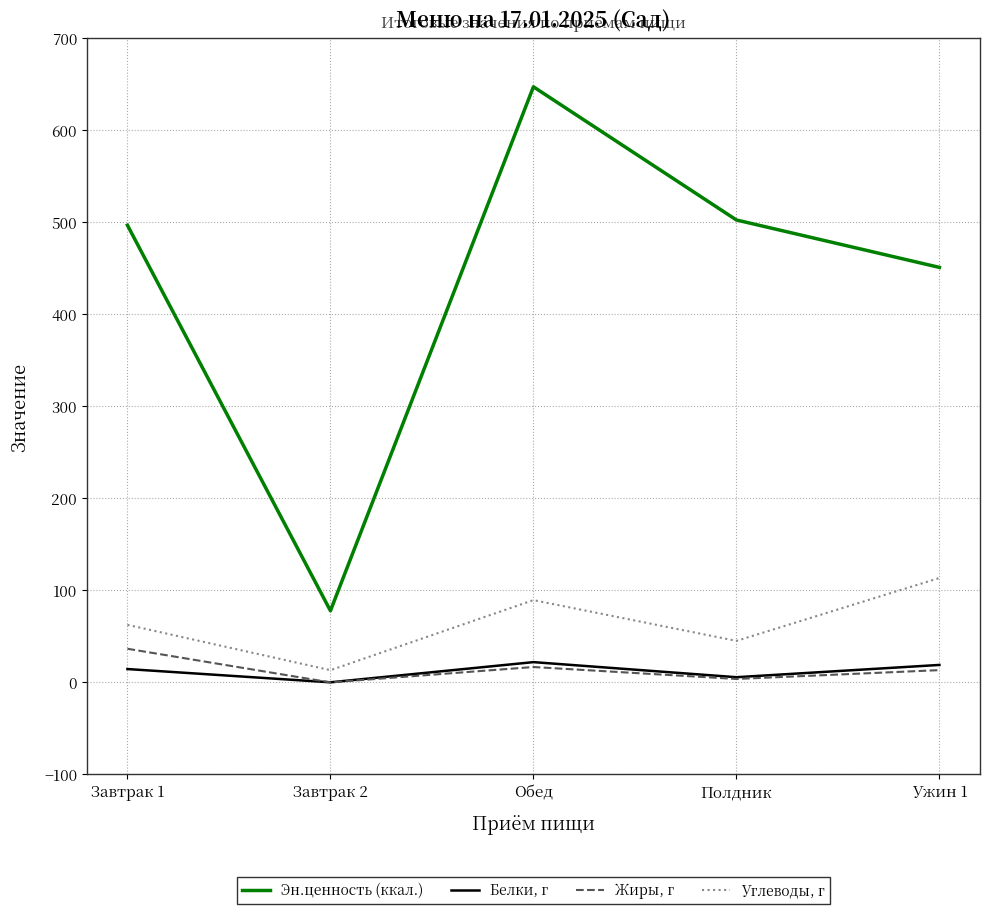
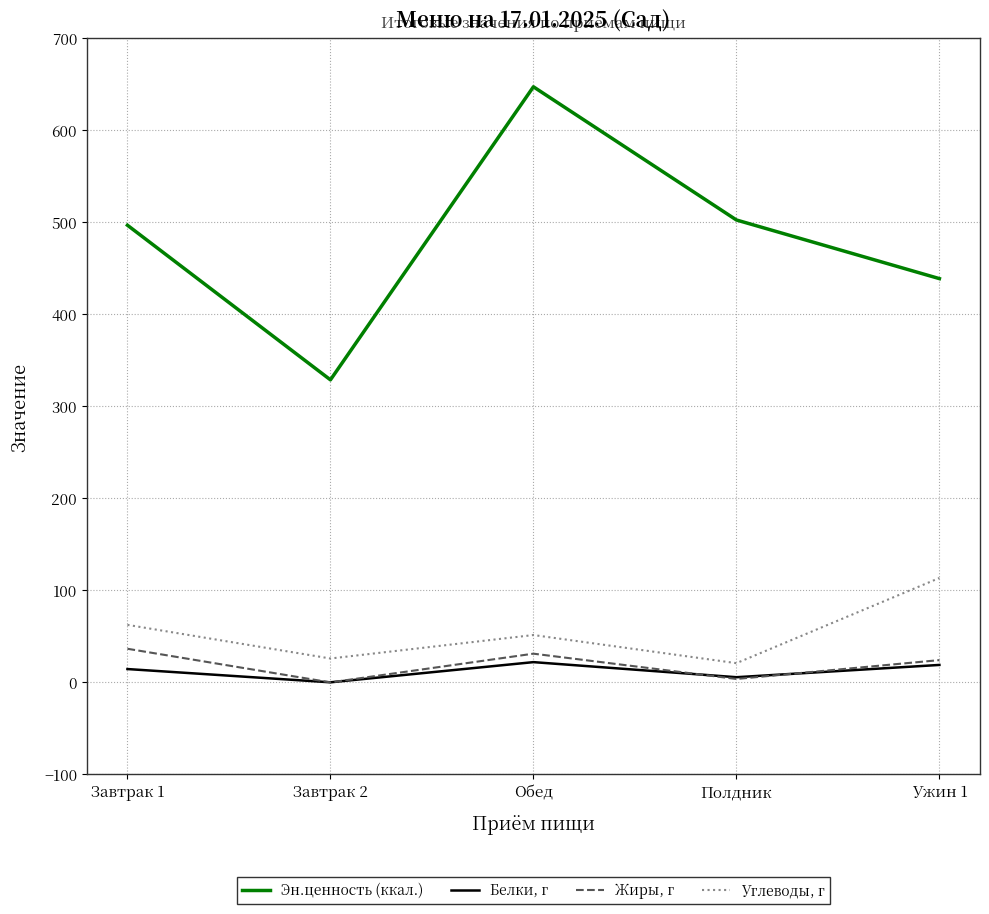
  {
    "Эн.ценность (ккал.)": {
      "Завтрак 1": 500,
-     "Завтрак 2": 80,
+     "Завтрак 2": 330,
      "Обед": 650,
      "Полдник": 500,
-     "Ужин 1": 450
+     "Ужин 1": 440
    },
    "Белки, г": {
      "Завтрак 1": 10,
      "Обед": 20,
      "Ужин 1": 20
    },
    "Жиры, г": {
      "Завтрак 1": 40,
-     "Обед": 20,
-     "Ужин 1": 10
+     "Обед": 30,
+     "Ужин 1": 20
    },
    "Углеводы, г": {
      "Завтрак 1": 60,
-     "Завтрак 2": 10,
-     "Обед": 90,
-     "Полдник": 50,
+     "Завтрак 2": 30,
+     "Обед": 50,
+     "Полдник": 20,
      "Ужин 1": 110
    }
  }
